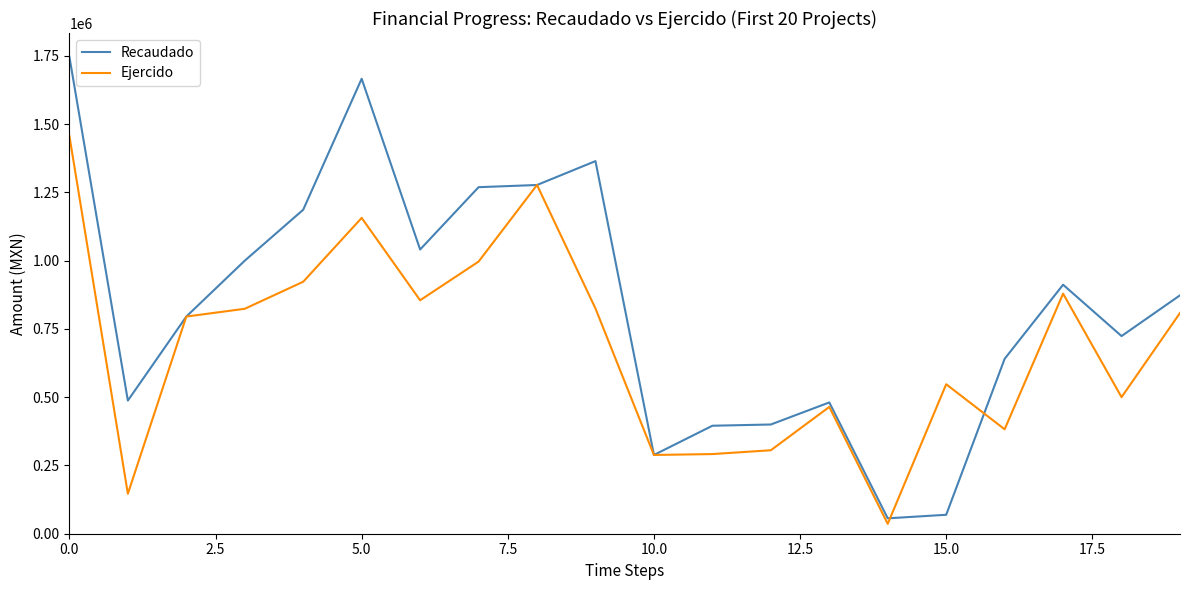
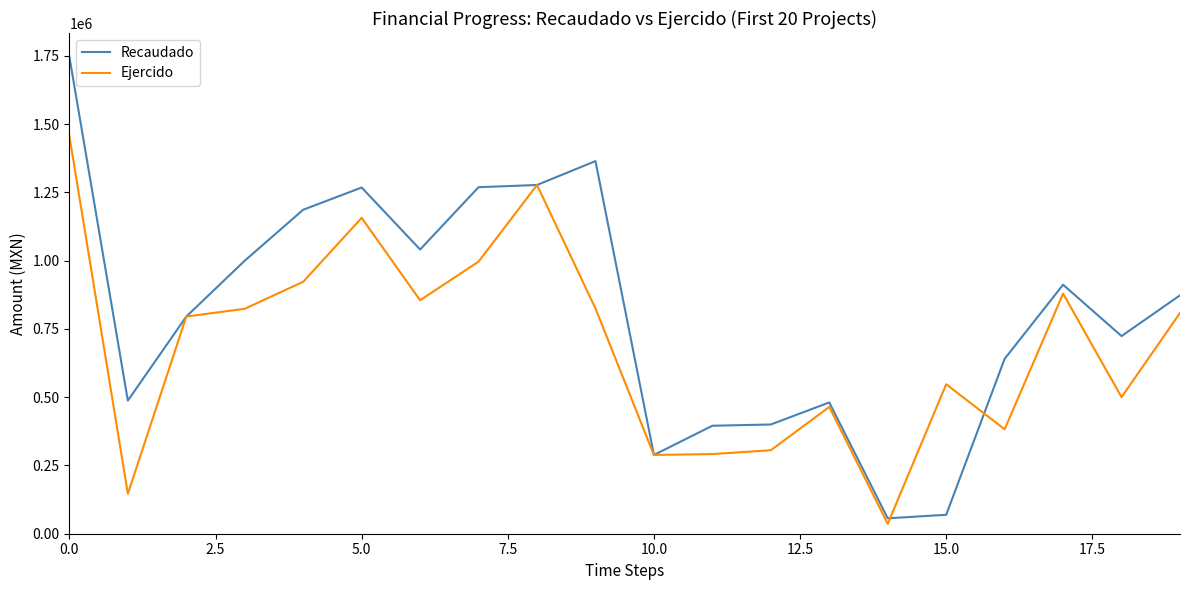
  {
    "Recaudado": {
      "0.0": 1750000,
-     "5.0": 1670000,
+     "5.0": 1270000,
      "15.0": 70000
    },
    "Ejercido": {
      "0.0": 1460000,
      "5.0": 1160000,
      "15.0": 550000
    }
  }
